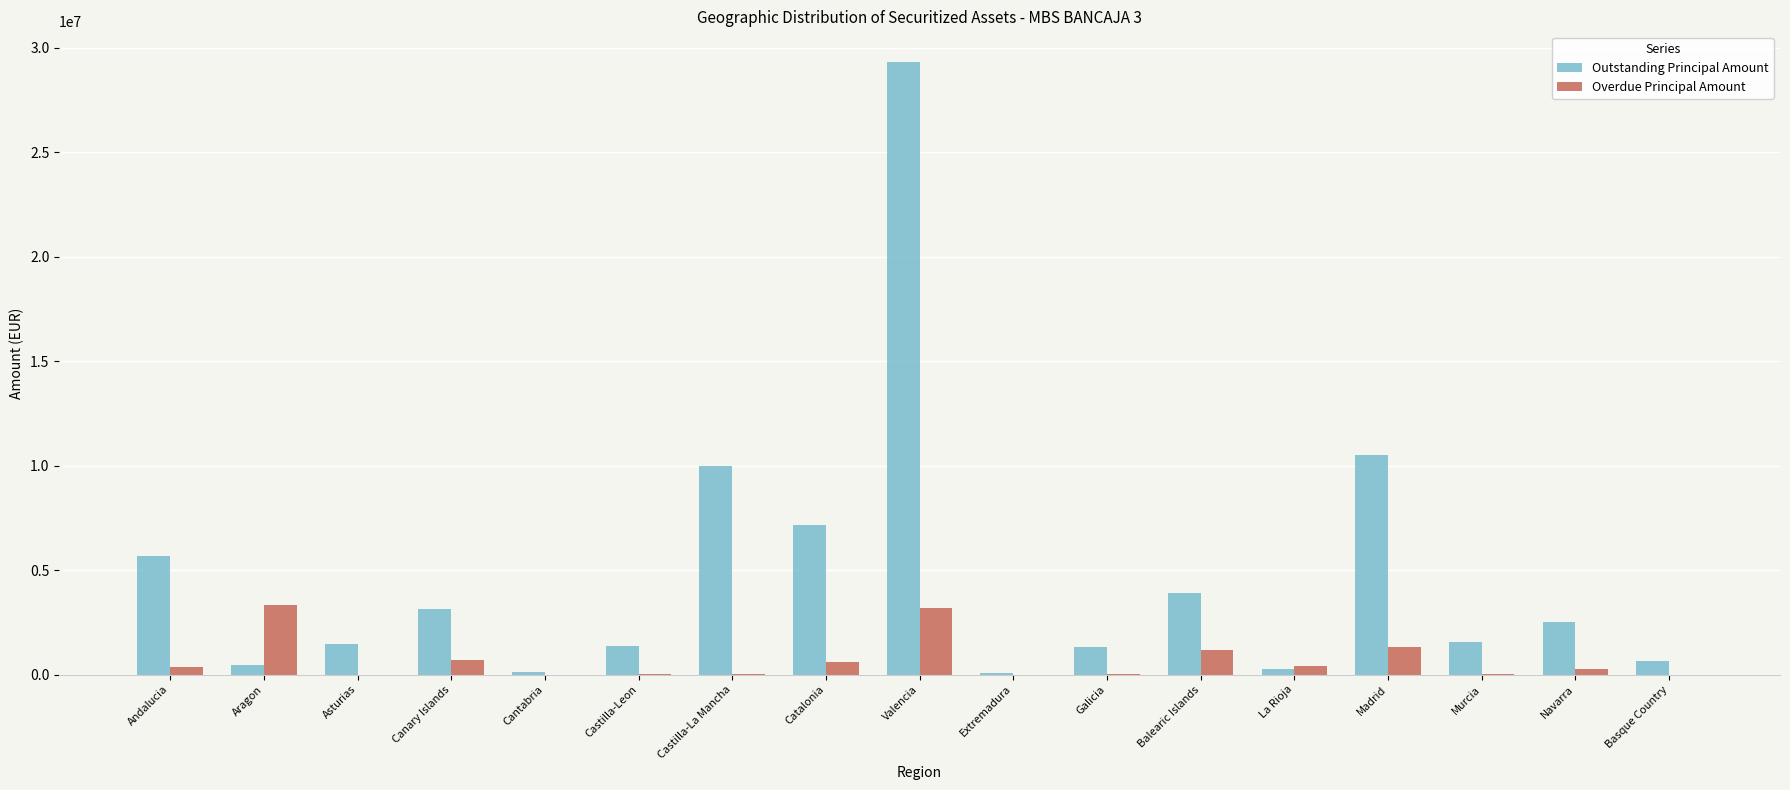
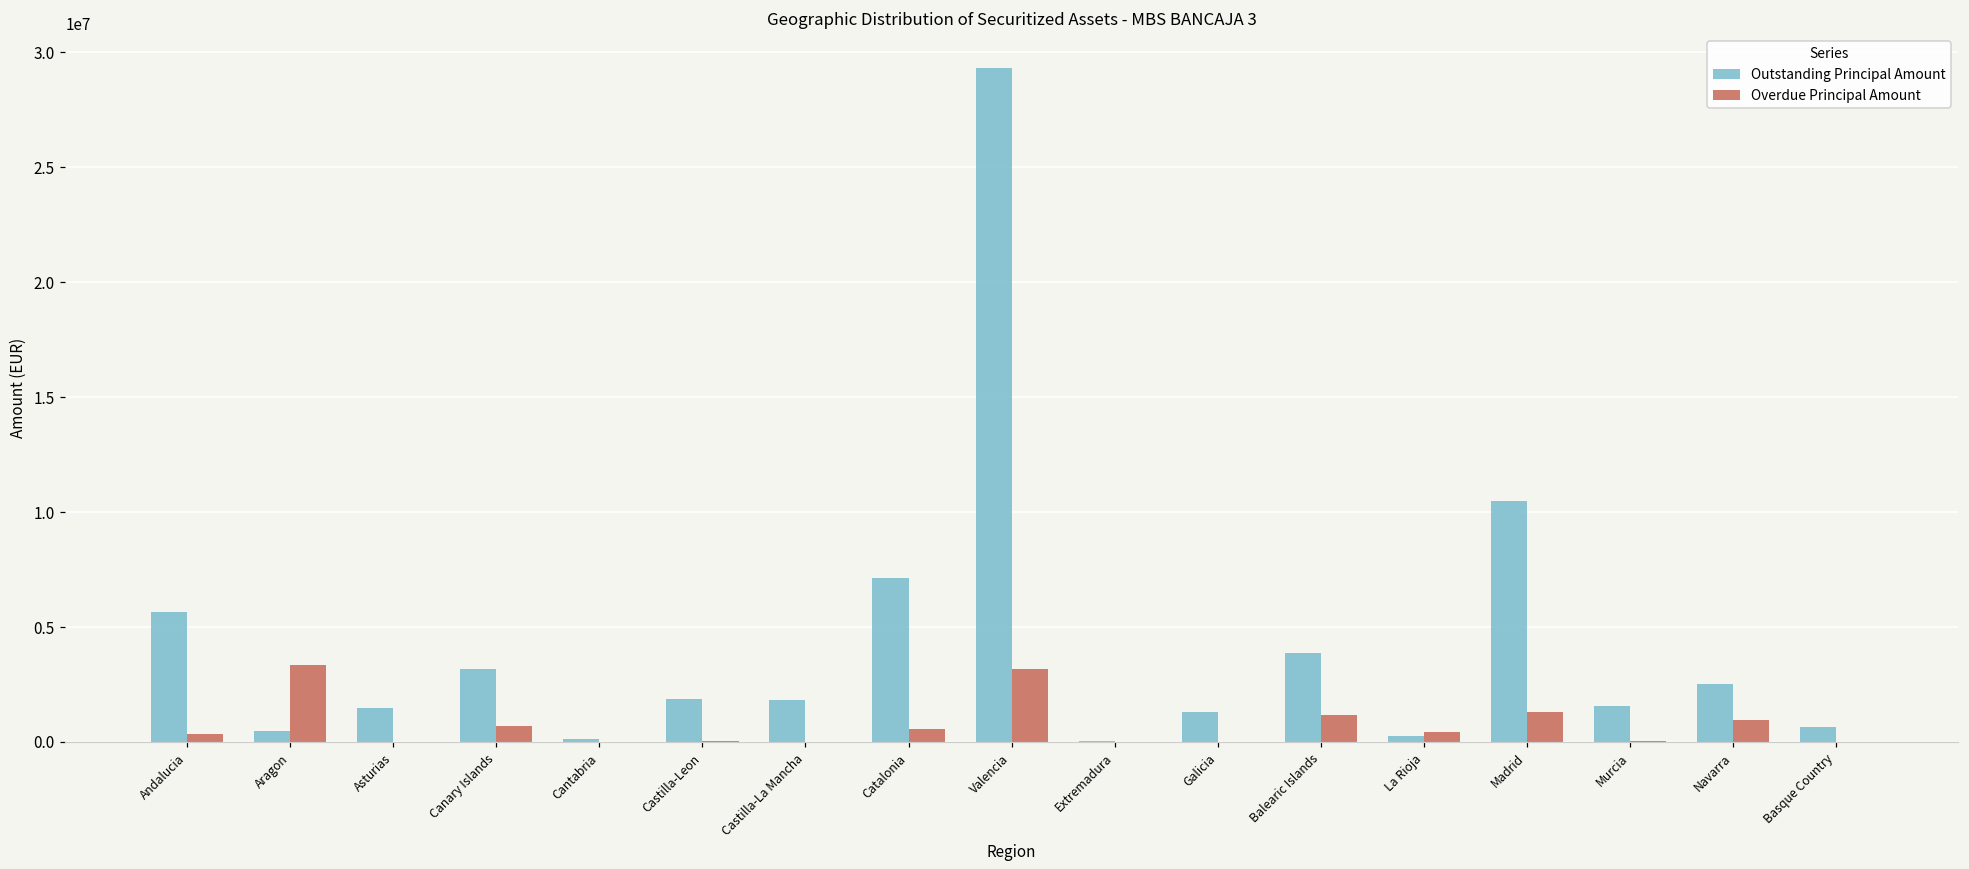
  {
    "Outstanding Principal Amount": {
      "Andalucia": 5700000,
      "Aragon": 500000,
      "Asturias": 1500000,
      "Canary Islands": 3200000,
-     "Castilla-Leon": 1400000,
-     "Castilla-La Mancha": 10000000,
+     "Castilla-Leon": 1900000,
+     "Castilla-La Mancha": 1800000,
      "Catalonia": 7100000,
      "Valencia": 29300000,
      "Galicia": 1300000,
      "Balearic Islands": 3900000,
      "La Rioja": 300000,
      "Madrid": 10500000,
      "Murcia": 1500000,
      "Navarra": 2500000,
      "Basque Country": 700000
    },
    "Overdue Principal Amount": {
      "Andalucia": 400000,
      "Aragon": 3300000,
      "Asturias": 0,
      "Canary Islands": 700000,
      "Cantabria": 0,
      "Catalonia": 600000,
      "Valencia": 3200000,
      "Extremadura": 0,
      "Balearic Islands": 1200000,
      "La Rioja": 400000,
      "Madrid": 1300000,
-     "Navarra": 300000,
+     "Navarra": 900000,
      "Basque Country": 0
    }
  }
